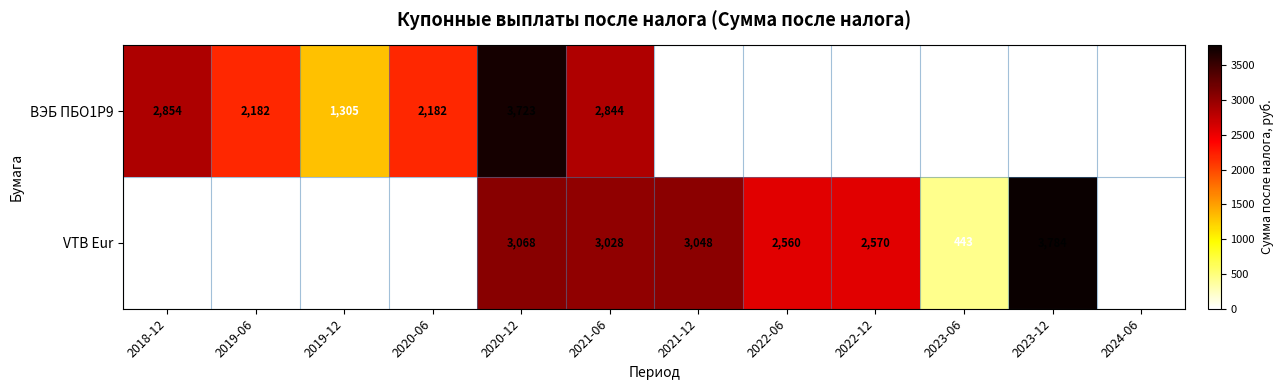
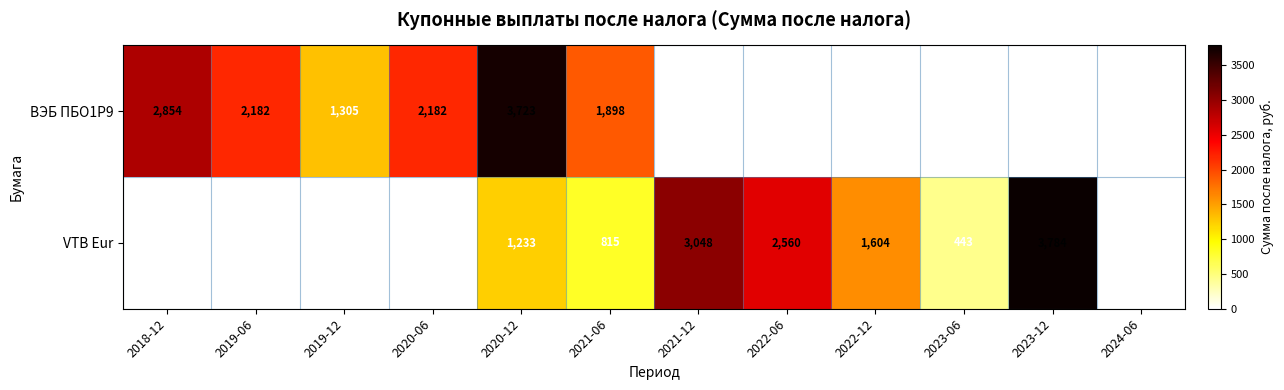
  {
    "ВЭБ ПБО1Р9": {
      "2018-12": "2,854",
      "2019-06": "2,182",
      "2019-12": "1,305",
      "2020-06": "2,182",
-     "2021-06": "2,844"
+     "2021-06": "1,898"
    },
    "VTB Eur": {
-     "2020-12": "3,068",
-     "2021-06": "3,028",
+     "2020-12": "1,233",
+     "2021-06": "815",
      "2021-12": "3,048",
      "2022-06": "2,560",
-     "2022-12": "2,570",
+     "2022-12": "1,604",
      "2023-06": "443"
    }
  }
